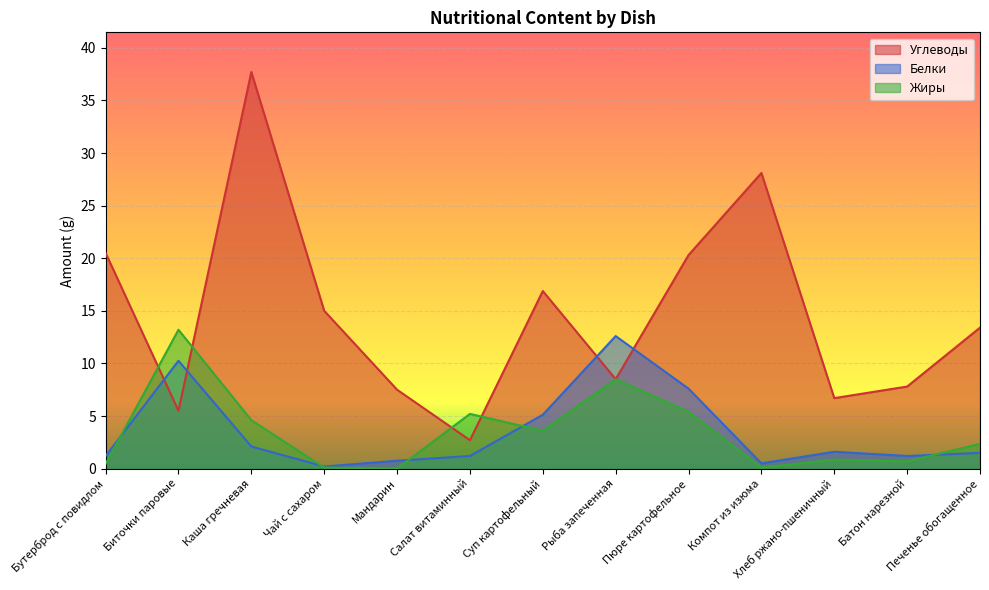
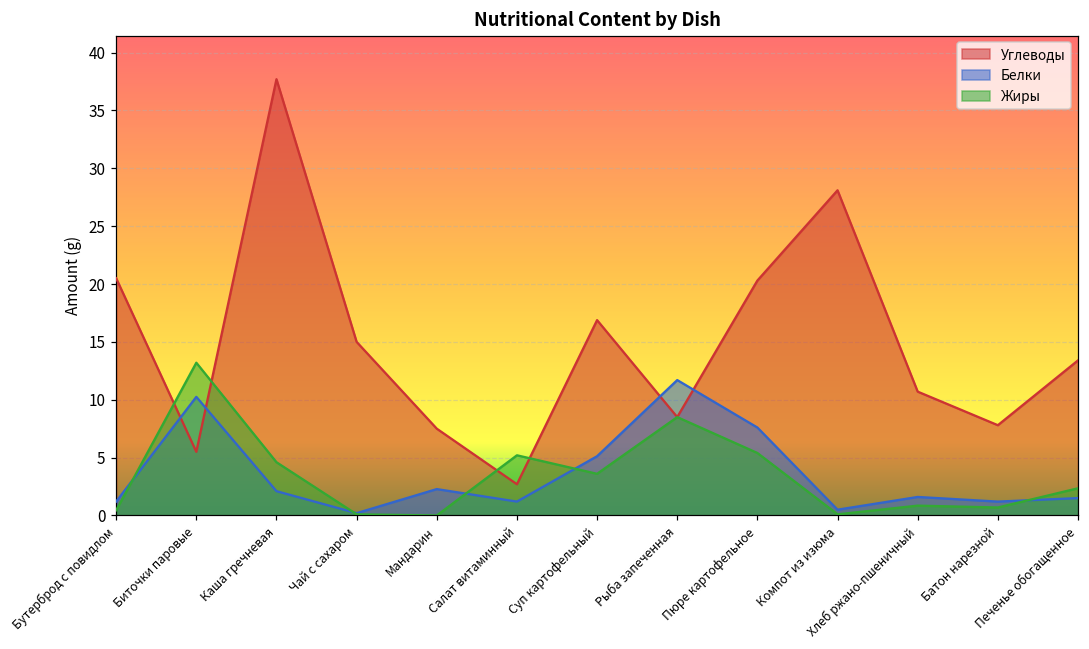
  {
    "Углеводы": {
      "Бутерброд с повидлом": 20.5,
      "Биточки паровые": 5.5,
      "Каша гречневая": 37.7,
      "Чай с сахаром": 15.0,
      "Мандарин": 7.5,
      "Салат витаминный": 2.7,
      "Суп картофельный": 16.9,
      "Пюре картофельное": 20.3,
      "Компот из изюма": 28.1,
-     "Хлеб ржано-пшеничный": 6.7,
+     "Хлеб ржано-пшеничный": 10.7,
      "Батон нарезной": 7.8,
      "Печенье обогащенное": 13.4
    },
    "Белки": {
      "Бутерброд с повидлом": 1.2,
      "Биточки паровые": 10.3,
      "Каша гречневая": 2.1,
-     "Мандарин": 0.8,
+     "Мандарин": 2.3,
      "Салат витаминный": 1.2,
      "Суп картофельный": 5.1,
-     "Рыба запеченная": 12.6,
+     "Рыба запеченная": 11.7,
      "Пюре картофельное": 7.6,
      "Компот из изюма": 0.5,
      "Хлеб ржано-пшеничный": 1.6,
      "Батон нарезной": 1.2,
      "Печенье обогащенное": 1.5
    },
    "Жиры": {
      "Бутерброд с повидлом": 0.5,
      "Биточки паровые": 13.2,
      "Каша гречневая": 4.6,
      "Мандарин": 0.0,
      "Салат витаминный": 5.2,
      "Суп картофельный": 3.6,
      "Пюре картофельное": 5.4,
      "Компот из изюма": 0.1,
      "Хлеб ржано-пшеничный": 0.9,
      "Батон нарезной": 0.7,
      "Печенье обогащенное": 2.4
    }
  }
